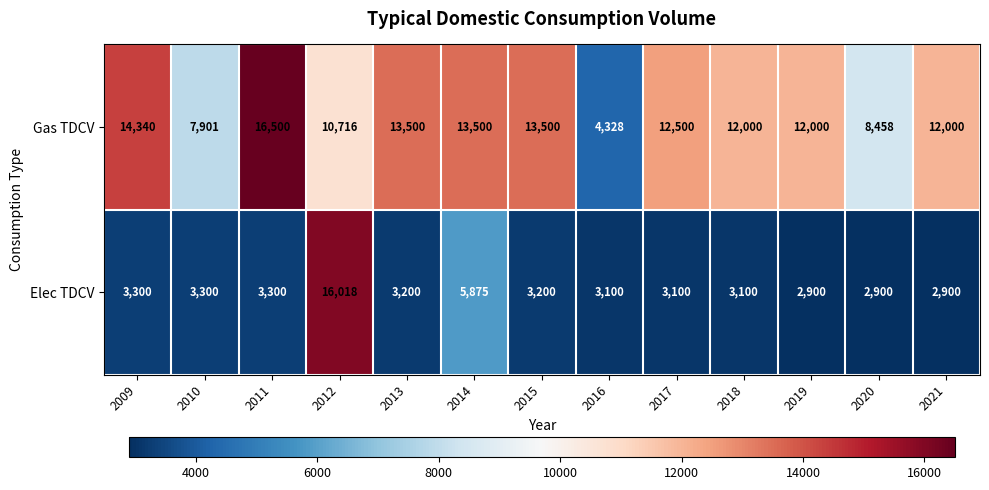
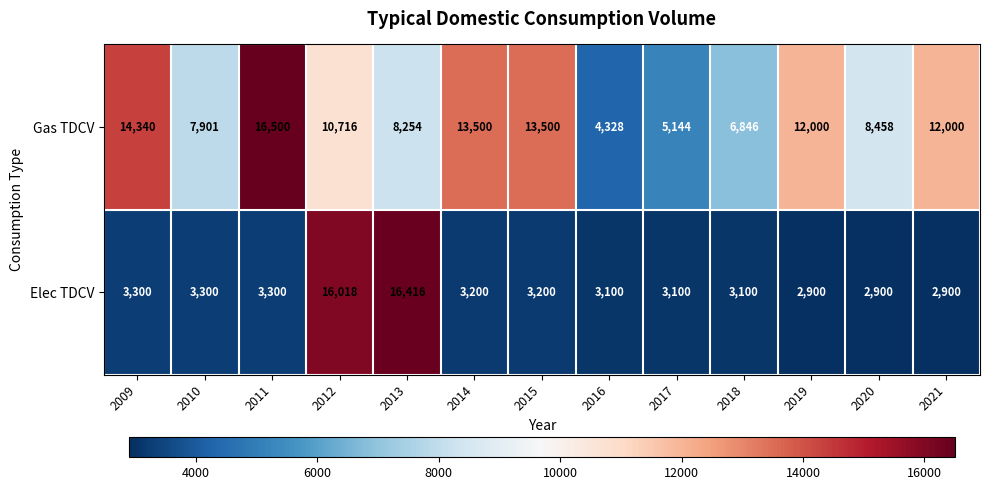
  {
    "Gas TDCV": {
      "2009": "14,340",
      "2010": "7,901",
      "2011": "16,500",
      "2012": "10,716",
-     "2013": "13,500",
+     "2013": "8,254",
      "2014": "13,500",
      "2015": "13,500",
      "2016": "4,328",
-     "2017": "12,500",
-     "2018": "12,000",
+     "2017": "5,144",
+     "2018": "6,846",
      "2019": "12,000",
      "2020": "8,458",
      "2021": "12,000"
    },
    "Elec TDCV": {
      "2009": "3,300",
      "2010": "3,300",
      "2011": "3,300",
      "2012": "16,018",
-     "2013": "3,200",
-     "2014": "5,875",
+     "2013": "16,416",
+     "2014": "3,200",
      "2015": "3,200",
      "2016": "3,100",
      "2017": "3,100",
      "2018": "3,100",
      "2019": "2,900",
      "2020": "2,900",
      "2021": "2,900"
    }
  }
